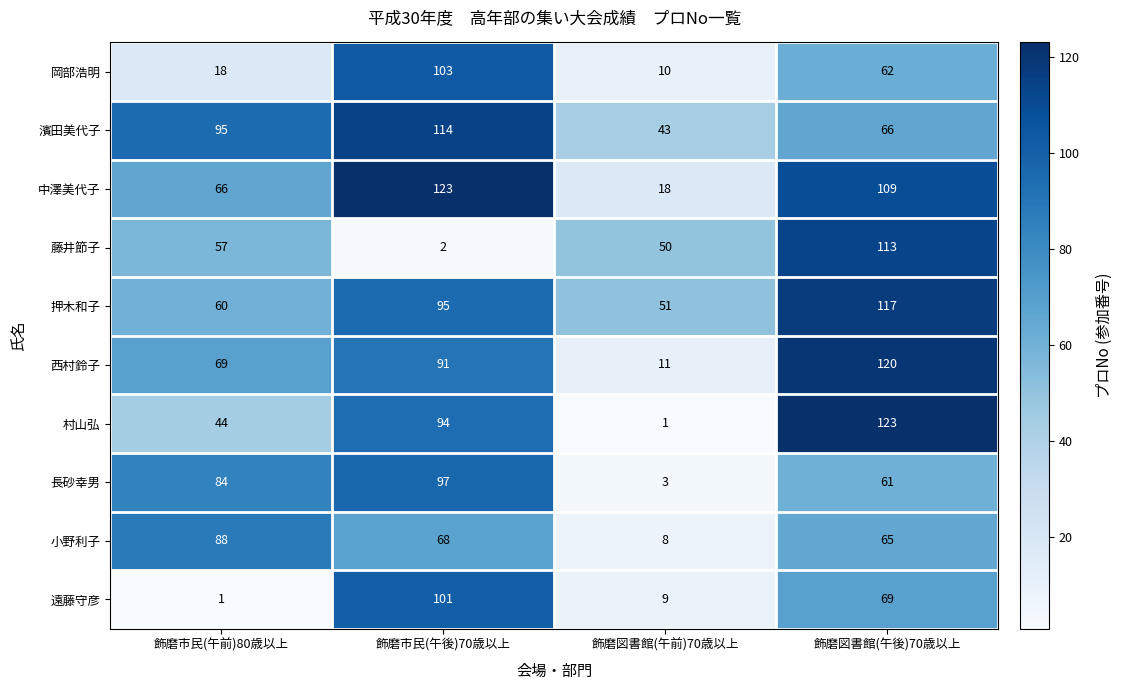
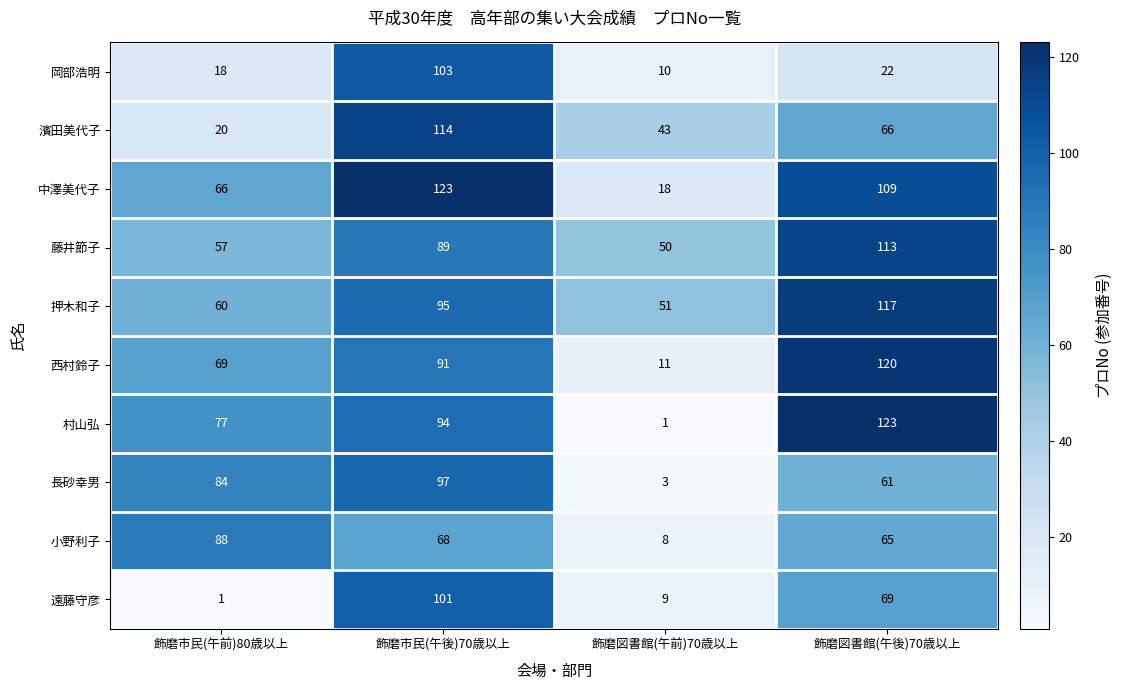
  {
    "岡部浩明": {
      "飾磨市民(午前)80歳以上": 18,
      "飾磨市民(午後)70歳以上": 103,
      "飾磨図書館(午前)70歳以上": 10,
-     "飾磨図書館(午後)70歳以上": 62
+     "飾磨図書館(午後)70歳以上": 22
    },
    "濱田美代子": {
-     "飾磨市民(午前)80歳以上": 95,
+     "飾磨市民(午前)80歳以上": 20,
      "飾磨市民(午後)70歳以上": 114,
      "飾磨図書館(午前)70歳以上": 43,
      "飾磨図書館(午後)70歳以上": 66
    },
    "中澤美代子": {
      "飾磨市民(午前)80歳以上": 66,
      "飾磨市民(午後)70歳以上": 123,
      "飾磨図書館(午前)70歳以上": 18,
      "飾磨図書館(午後)70歳以上": 109
    },
    "藤井節子": {
      "飾磨市民(午前)80歳以上": 57,
-     "飾磨市民(午後)70歳以上": 2,
+     "飾磨市民(午後)70歳以上": 89,
      "飾磨図書館(午前)70歳以上": 50,
      "飾磨図書館(午後)70歳以上": 113
    },
    "押木和子": {
      "飾磨市民(午前)80歳以上": 60,
      "飾磨市民(午後)70歳以上": 95,
      "飾磨図書館(午前)70歳以上": 51,
      "飾磨図書館(午後)70歳以上": 117
    },
    "西村鈴子": {
      "飾磨市民(午前)80歳以上": 69,
      "飾磨市民(午後)70歳以上": 91,
      "飾磨図書館(午前)70歳以上": 11,
      "飾磨図書館(午後)70歳以上": 120
    },
    "村山弘": {
-     "飾磨市民(午前)80歳以上": 44,
+     "飾磨市民(午前)80歳以上": 77,
      "飾磨市民(午後)70歳以上": 94,
      "飾磨図書館(午前)70歳以上": 1,
      "飾磨図書館(午後)70歳以上": 123
    },
    "長砂幸男": {
      "飾磨市民(午前)80歳以上": 84,
      "飾磨市民(午後)70歳以上": 97,
      "飾磨図書館(午前)70歳以上": 3,
      "飾磨図書館(午後)70歳以上": 61
    },
    "小野利子": {
      "飾磨市民(午前)80歳以上": 88,
      "飾磨市民(午後)70歳以上": 68,
      "飾磨図書館(午前)70歳以上": 8,
      "飾磨図書館(午後)70歳以上": 65
    },
    "遠藤守彦": {
      "飾磨市民(午前)80歳以上": 1,
      "飾磨市民(午後)70歳以上": 101,
      "飾磨図書館(午前)70歳以上": 9,
      "飾磨図書館(午後)70歳以上": 69
    }
  }
